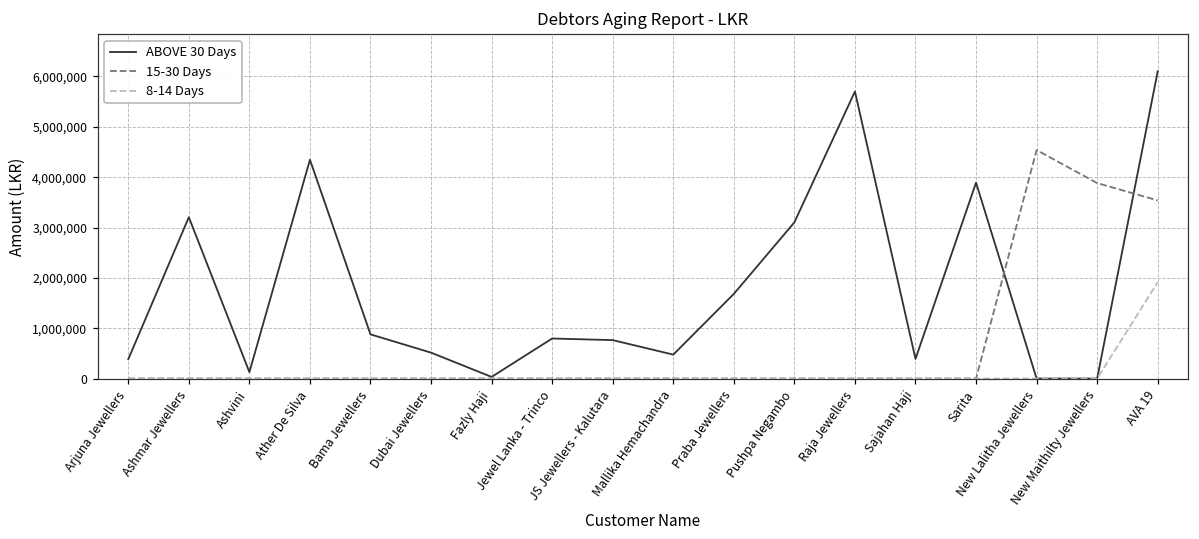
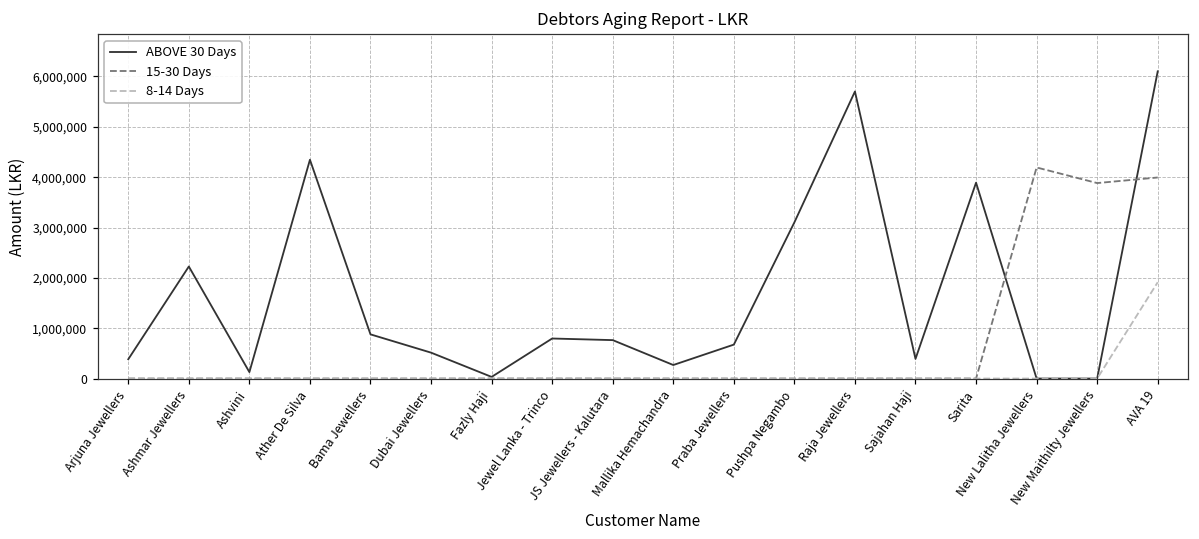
  {
    "ABOVE 30 Days": {
      "Arjuna Jewellers": "400,000",
-     "Ashmar Jewellers": "3,200,000",
+     "Ashmar Jewellers": "2,200,000",
      "Ashvini": "100,000",
      "Ather De Silva": "4,300,000",
      "Bama Jewellers": "900,000",
      "Dubai Jewellers": "500,000",
      "Jewel Lanka - Trinco": "800,000",
      "JS Jewellers - Kalutara": "800,000",
-     "Mallika Hemachandra": "500,000",
-     "Praba Jewellers": "1,700,000",
+     "Mallika Hemachandra": "300,000",
+     "Praba Jewellers": "700,000",
      "Pushpa Negambo": "3,100,000",
      "Raja Jewellers": "5,700,000",
      "Sajahan Haji": "400,000",
      "Sarita": "3,900,000",
      "AVA 19": "6,100,000"
    },
    "15-30 Days": {
-     "New Lalitha Jewellers": "4,500,000",
+     "New Lalitha Jewellers": "4,200,000",
      "New Maithilty Jewellers": "3,900,000",
-     "AVA 19": "3,500,000"
+     "AVA 19": "4,000,000"
    },
    "8-14 Days": {
      "AVA 19": "1,900,000"
    }
  }
